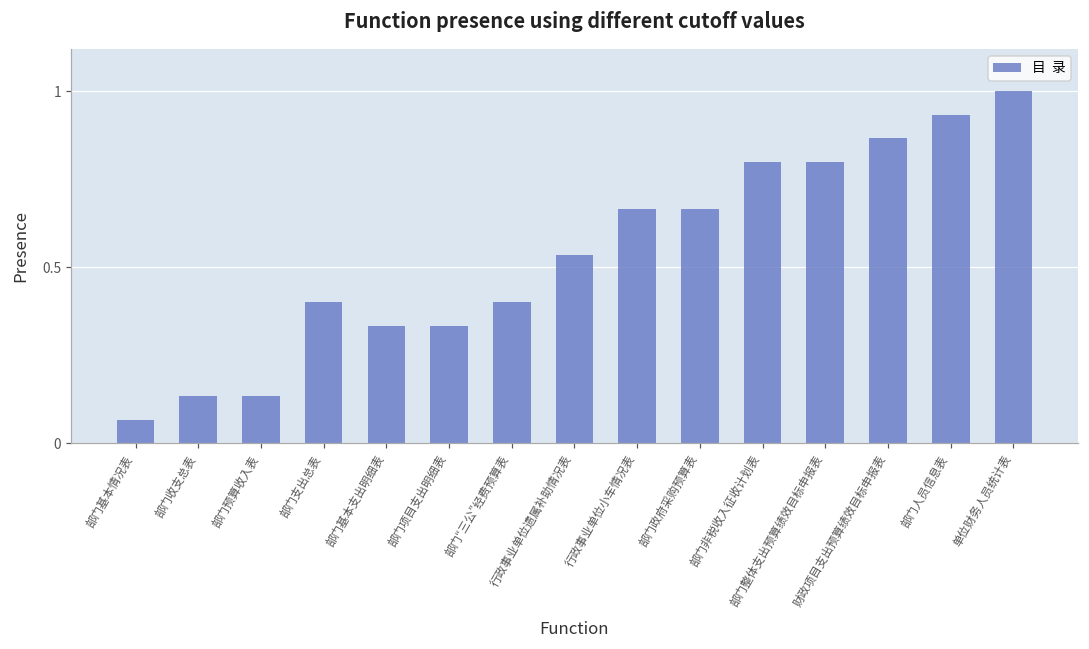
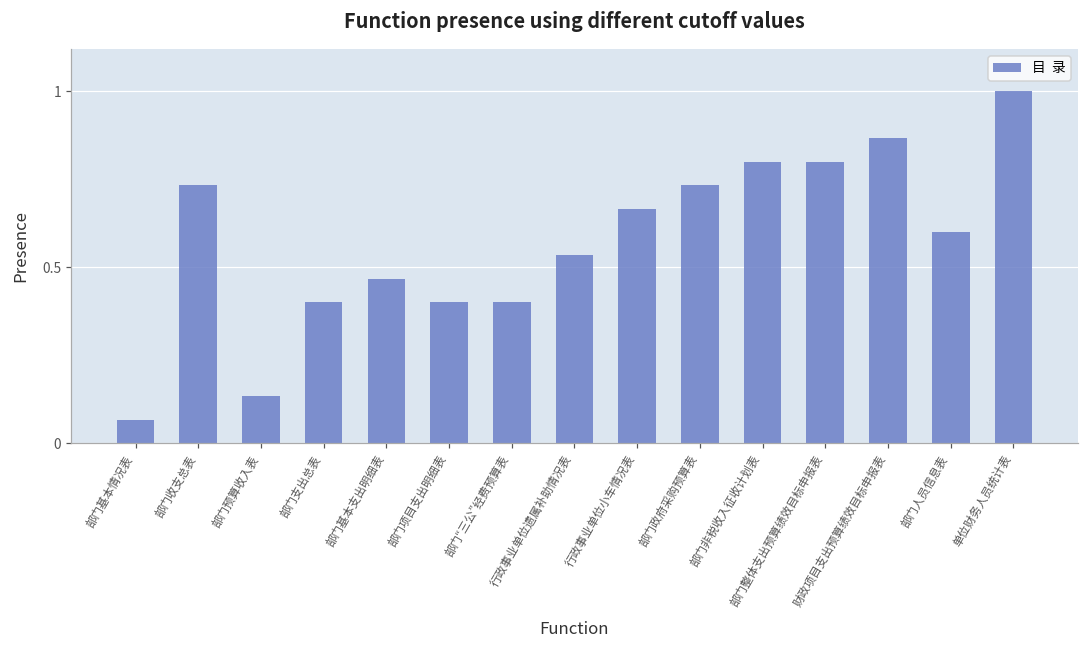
  {
    "部门基本情况表": 0.07,
-   "部门收支总表": 0.13,
+   "部门收支总表": 0.73,
    "部门预算收入表": 0.13,
    "部门支出总表": 0.40,
-   "部门基本支出明细表": 0.33,
-   "部门项目支出明细表": 0.33,
+   "部门基本支出明细表": 0.47,
+   "部门项目支出明细表": 0.40,
    "部门“三公”经费预算表": 0.40,
    "行政事业单位遗属补助情况表": 0.53,
    "行政事业单位小车情况表": 0.67,
-   "部门政府采购预算表": 0.67,
+   "部门政府采购预算表": 0.73,
    "部门非税收入征收计划表": 0.80,
    "部门整体支出预算绩效目标申报表": 0.80,
    "财政项目支出预算绩效目标申报表": 0.87,
-   "部门人员信息表": 0.93,
+   "部门人员信息表": 0.60,
    "单位财务人员统计表": 1.00
  }
